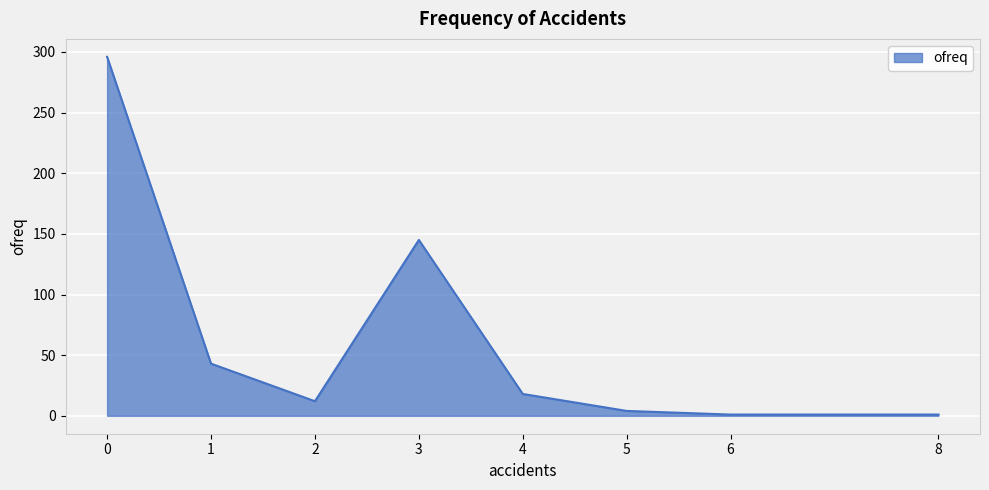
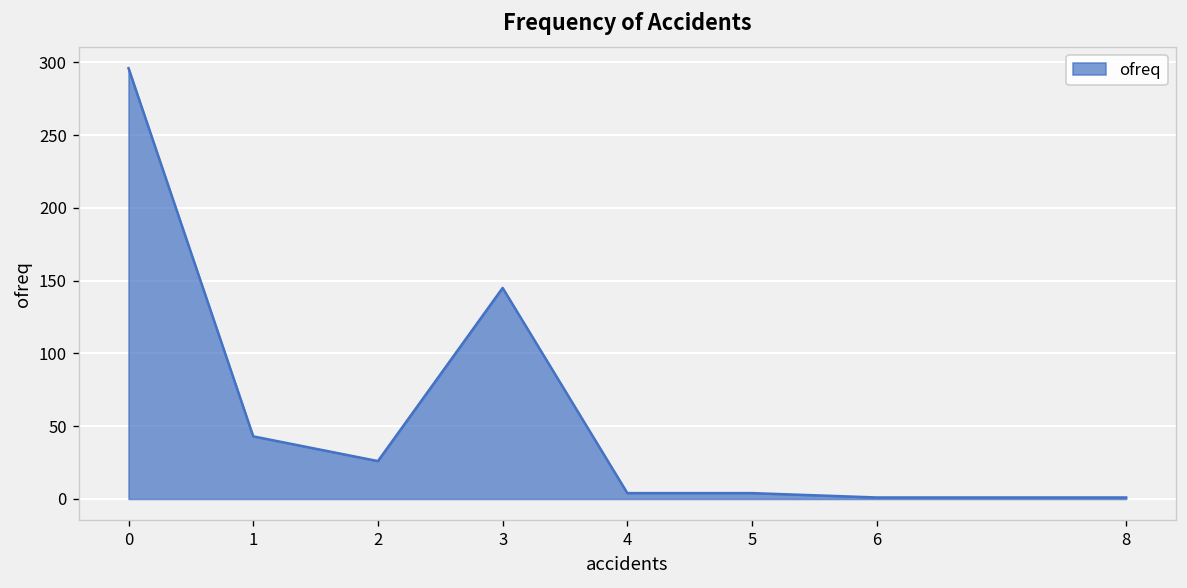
  {
    "0": 296,
    "1": 43,
-   "2": 12,
+   "2": 26,
    "3": 145,
-   "4": 18,
+   "4": 4,
    "5": 4,
    "6": 1,
    "8": 1
  }
